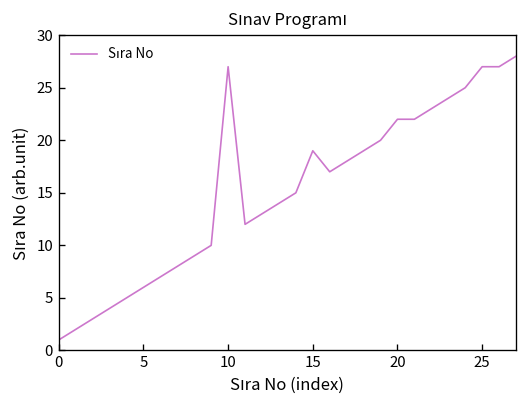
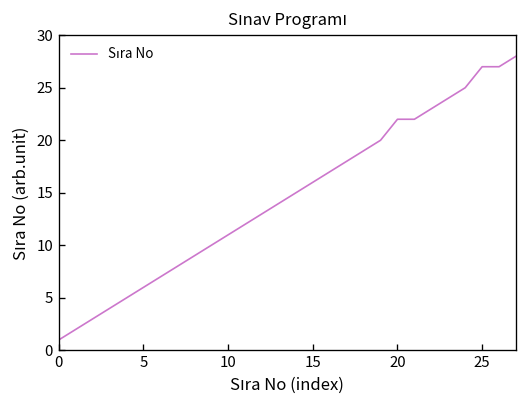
  {
    "0": 1,
    "5": 6,
-   "10": 27,
-   "15": 19,
+   "10": 11,
+   "15": 16,
    "20": 22,
    "25": 27
  }
